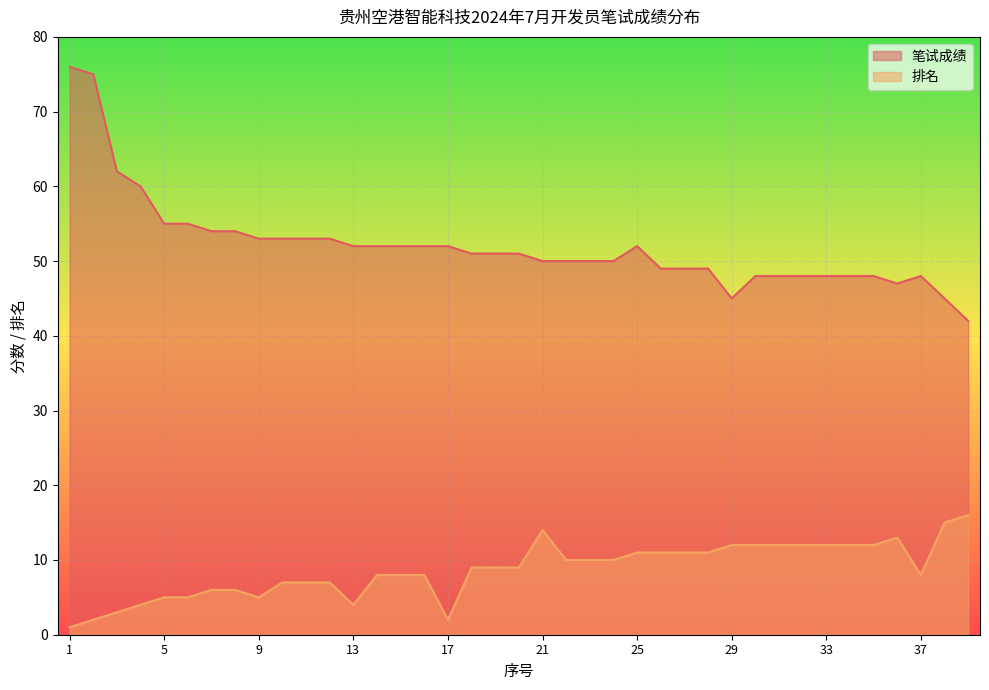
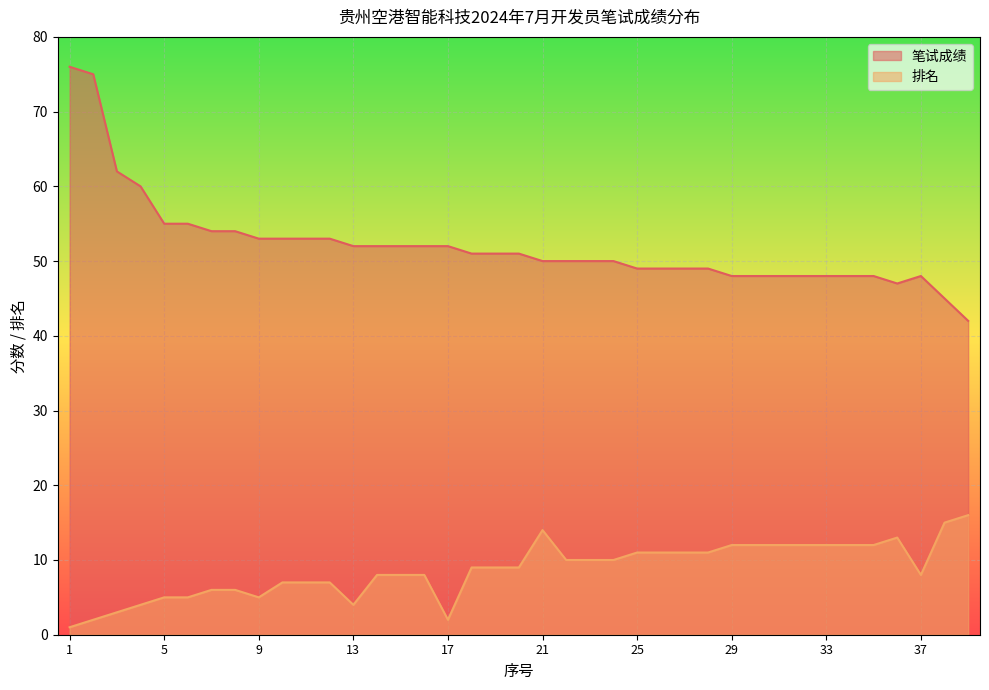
  {
    "笔试成绩": {
      "1": 76,
      "5": 55,
      "9": 53,
      "13": 52,
      "17": 52,
      "21": 50,
-     "25": 52,
-     "29": 45,
+     "25": 49,
+     "29": 48,
      "33": 48,
      "37": 48
    },
    "排名": {
      "1": 1,
      "5": 5,
      "9": 5,
      "13": 4,
      "17": 2,
      "21": 14,
      "25": 11,
      "29": 12,
      "33": 12,
      "37": 8
    }
  }
